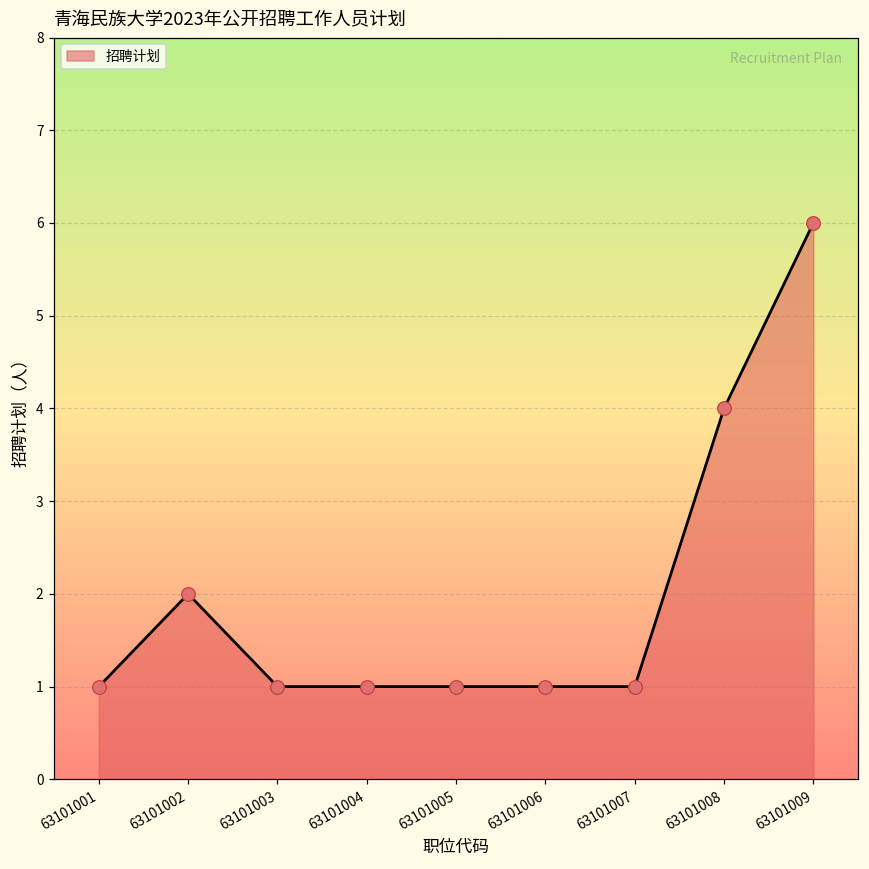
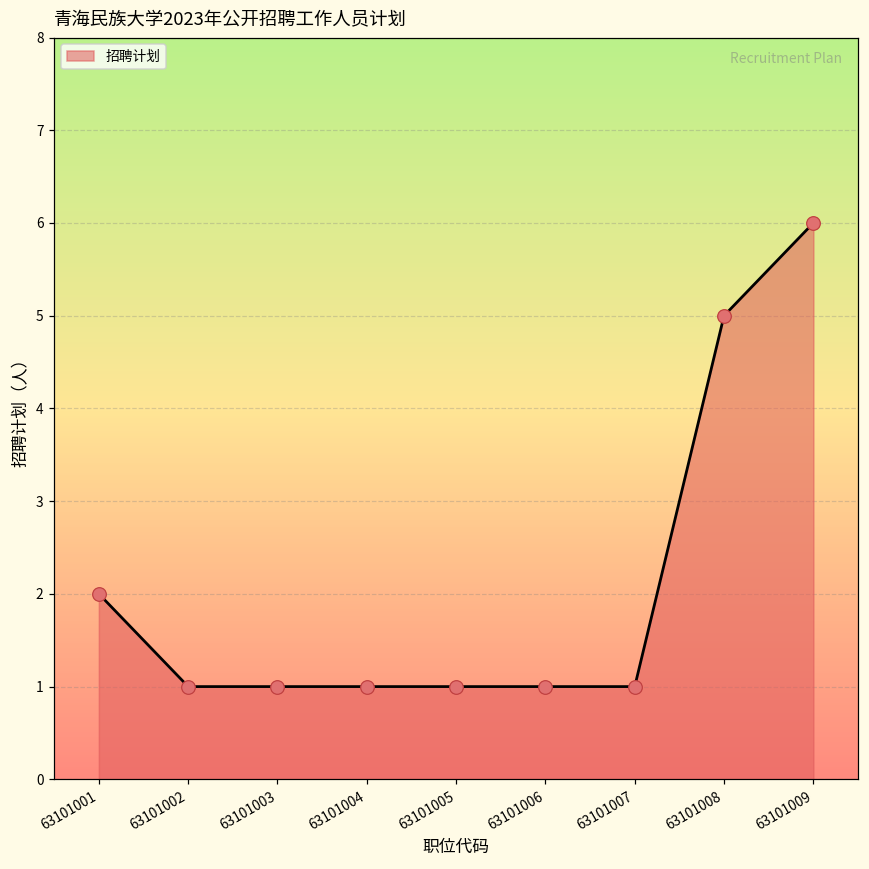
  {
-   "63101001": 1,
-   "63101002": 2,
+   "63101001": 2,
+   "63101002": 1,
    "63101003": 1,
    "63101004": 1,
    "63101005": 1,
    "63101006": 1,
    "63101007": 1,
-   "63101008": 4,
+   "63101008": 5,
    "63101009": 6
  }
